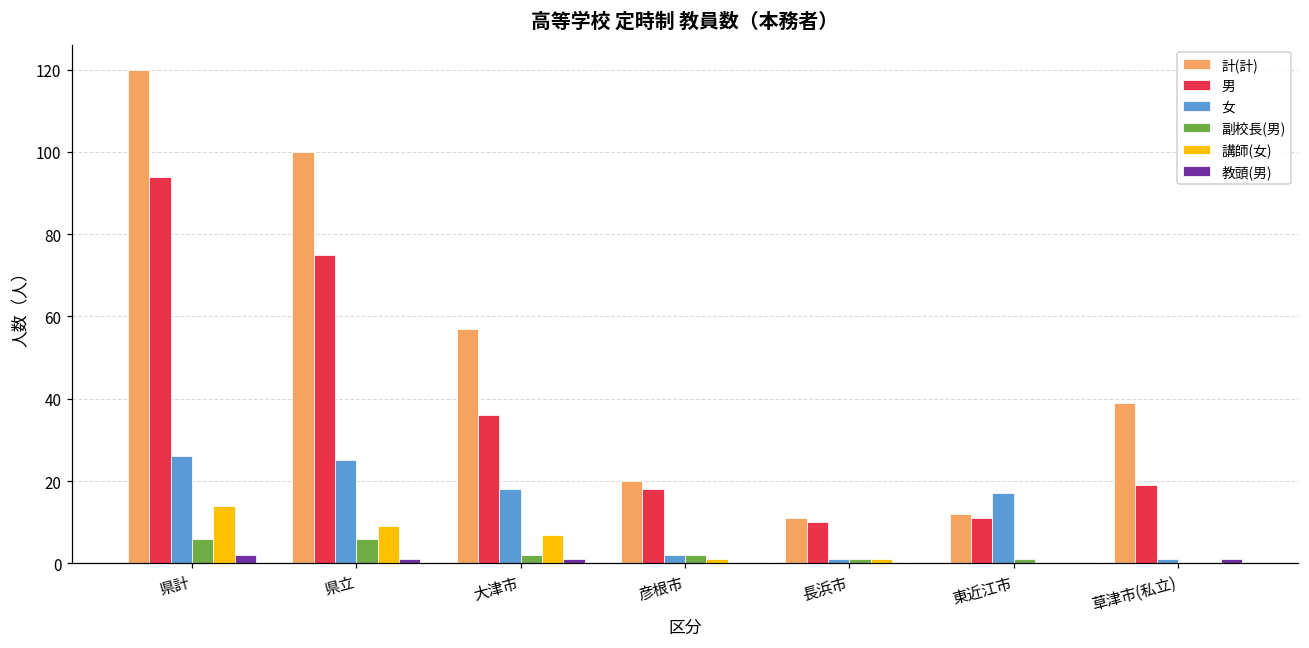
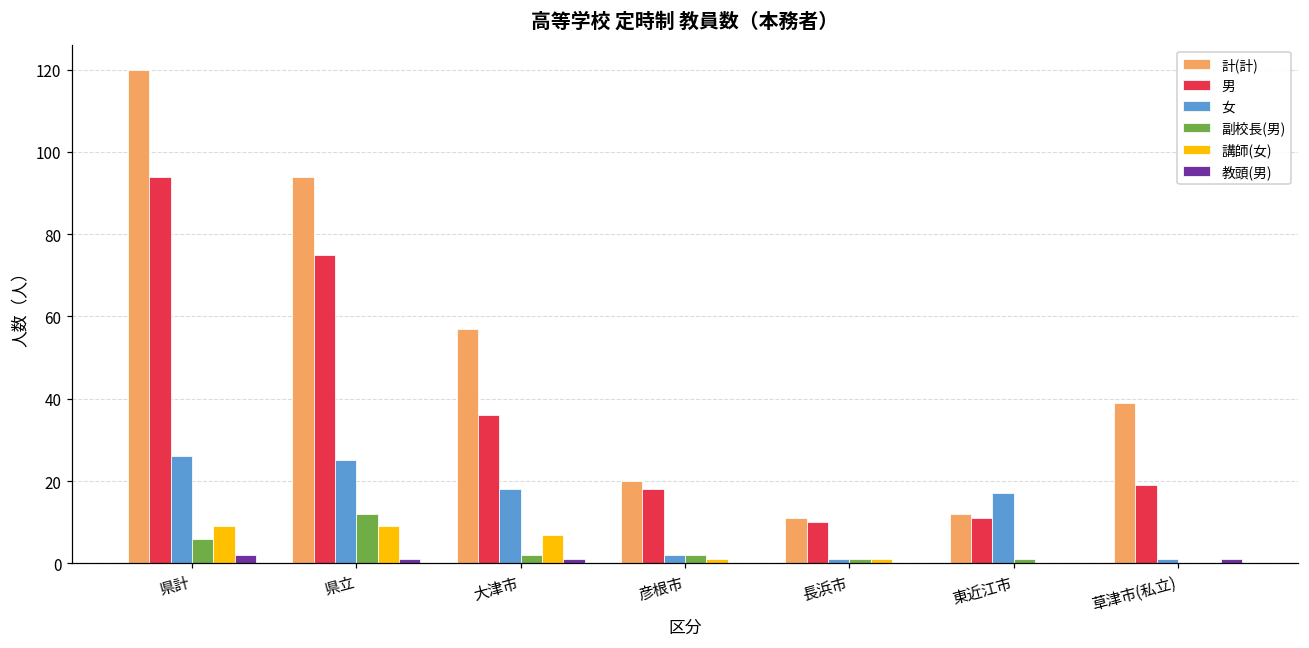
  {
    "計(計)": {
      "県計": 120,
-     "県立": 100,
+     "県立": 94,
      "大津市": 57,
      "彦根市": 20,
      "長浜市": 11,
      "東近江市": 12,
      "草津市(私立)": 39
    },
    "男": {
      "県計": 94,
      "県立": 75,
      "大津市": 36,
      "彦根市": 18,
      "長浜市": 10,
      "東近江市": 11,
      "草津市(私立)": 19
    },
    "女": {
      "県計": 26,
      "県立": 25,
      "大津市": 18,
      "彦根市": 2,
      "長浜市": 1,
      "東近江市": 17,
      "草津市(私立)": 1
    },
    "副校長(男)": {
      "県計": 6,
-     "県立": 6,
+     "県立": 12,
      "大津市": 2,
      "彦根市": 2,
      "長浜市": 1,
      "東近江市": 1,
      "草津市(私立)": 0
    },
    "講師(女)": {
-     "県計": 14,
+     "県計": 9,
      "県立": 9,
      "大津市": 7,
      "彦根市": 1,
      "長浜市": 1,
      "東近江市": 0,
      "草津市(私立)": 0
    },
    "教頭(男)": {
      "県計": 2,
      "県立": 1,
      "大津市": 1,
      "彦根市": 0,
      "長浜市": 0,
      "東近江市": 0,
      "草津市(私立)": 1
    }
  }
